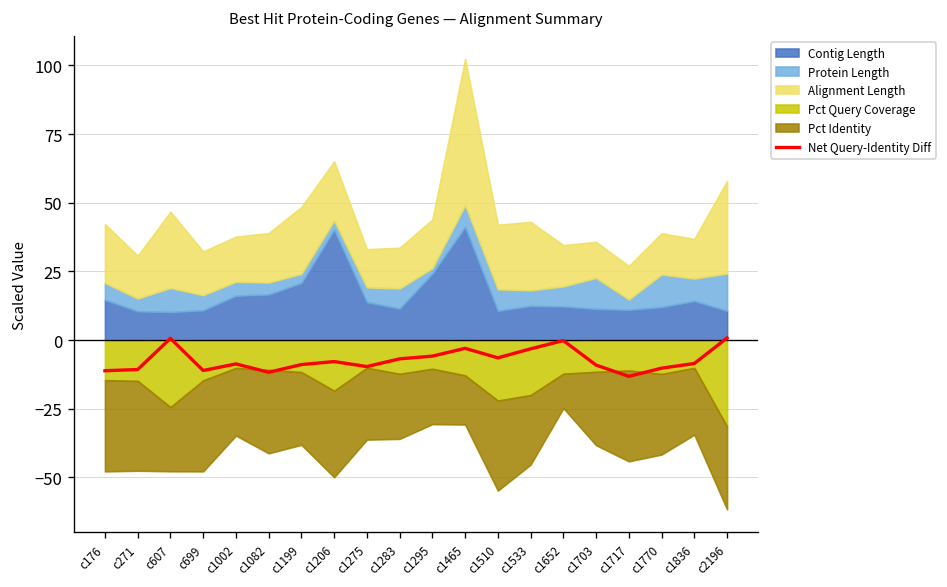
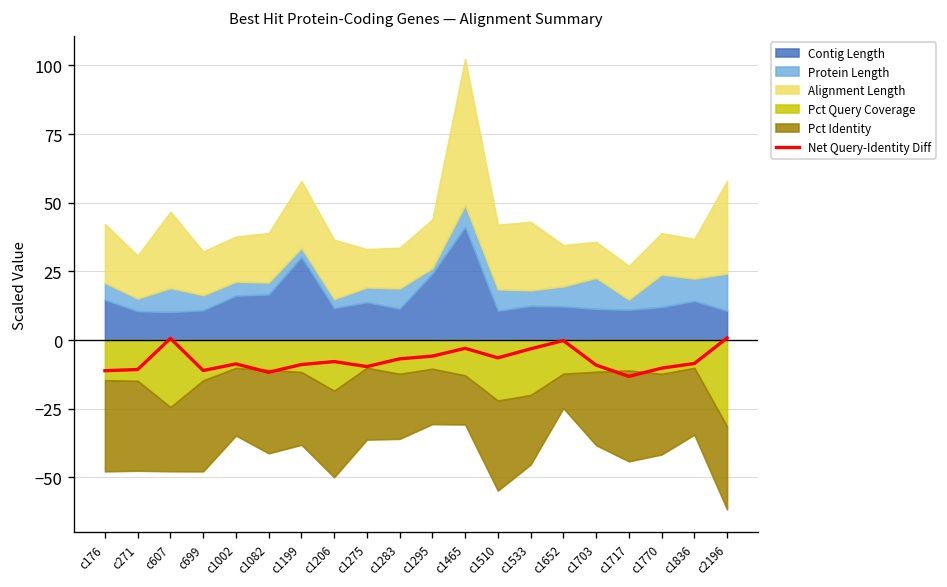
  {
    "Net Query-Identity Diff": {
      "c176": -11,
      "c271": -11,
      "c699": -11,
      "c1002": -9,
      "c1199": -9,
      "c1206": -8,
      "c1283": -7,
      "c1295": -6,
      "c1465": -3,
      "c1510": -6,
      "c1533": -3,
      "c1703": -9,
      "c1717": -13,
      "c1770": -10,
      "c1836": -9
    },
    "Contig Length": {
      "c176": 15,
      "c271": 11,
      "c607": 10,
      "c699": 11,
      "c1002": 16,
      "c1082": 17,
-     "c1199": 21,
-     "c1206": 40,
+     "c1199": 30,
+     "c1206": 12,
      "c1275": 14,
      "c1283": 11,
      "c1295": 24,
      "c1465": 41,
      "c1510": 11,
      "c1533": 12,
      "c1652": 12,
      "c1703": 11,
      "c1717": 11,
      "c1770": 12,
      "c1836": 14,
      "c2196": 11
    },
    "Protein Length": {
      "c176": 6,
      "c271": 5,
      "c607": 9,
      "c699": 6,
      "c1002": 5,
      "c1082": 4,
      "c1199": 3,
      "c1206": 3,
      "c1275": 5,
      "c1283": 7,
      "c1295": 2,
      "c1465": 8,
      "c1510": 8,
      "c1533": 6,
      "c1652": 7,
      "c1703": 11,
      "c1717": 4,
      "c1770": 12,
      "c1836": 8,
      "c2196": 14
    },
    "Alignment Length": {
      "c176": 21,
      "c271": 16,
      "c607": 28,
      "c699": 16,
      "c1002": 16,
      "c1082": 18,
      "c1199": 24,
      "c1206": 22,
      "c1275": 14,
      "c1283": 15,
      "c1295": 18,
      "c1465": 53,
      "c1510": 24,
      "c1533": 25,
      "c1652": 15,
      "c1703": 13,
      "c1717": 12,
      "c1770": 15,
      "c1836": 14,
      "c2196": 34
    },
    "Pct Query Coverage": {
      "c176": 15,
      "c271": 15,
      "c699": 15,
      "c1002": 10,
      "c1082": 11,
      "c1199": 12,
      "c1206": 18,
      "c1275": 10,
      "c1283": 12,
      "c1295": 10,
      "c1465": 13,
      "c1510": 22,
      "c1533": 20,
      "c1703": 12,
      "c1717": 11,
      "c1770": 12,
      "c1836": 10
    }
  }
